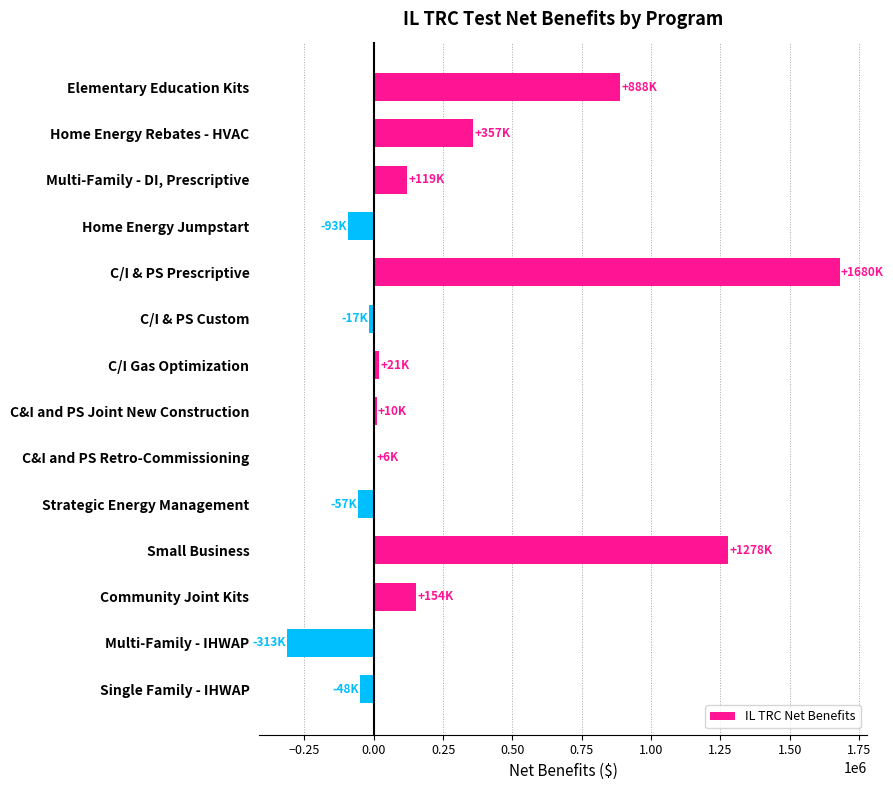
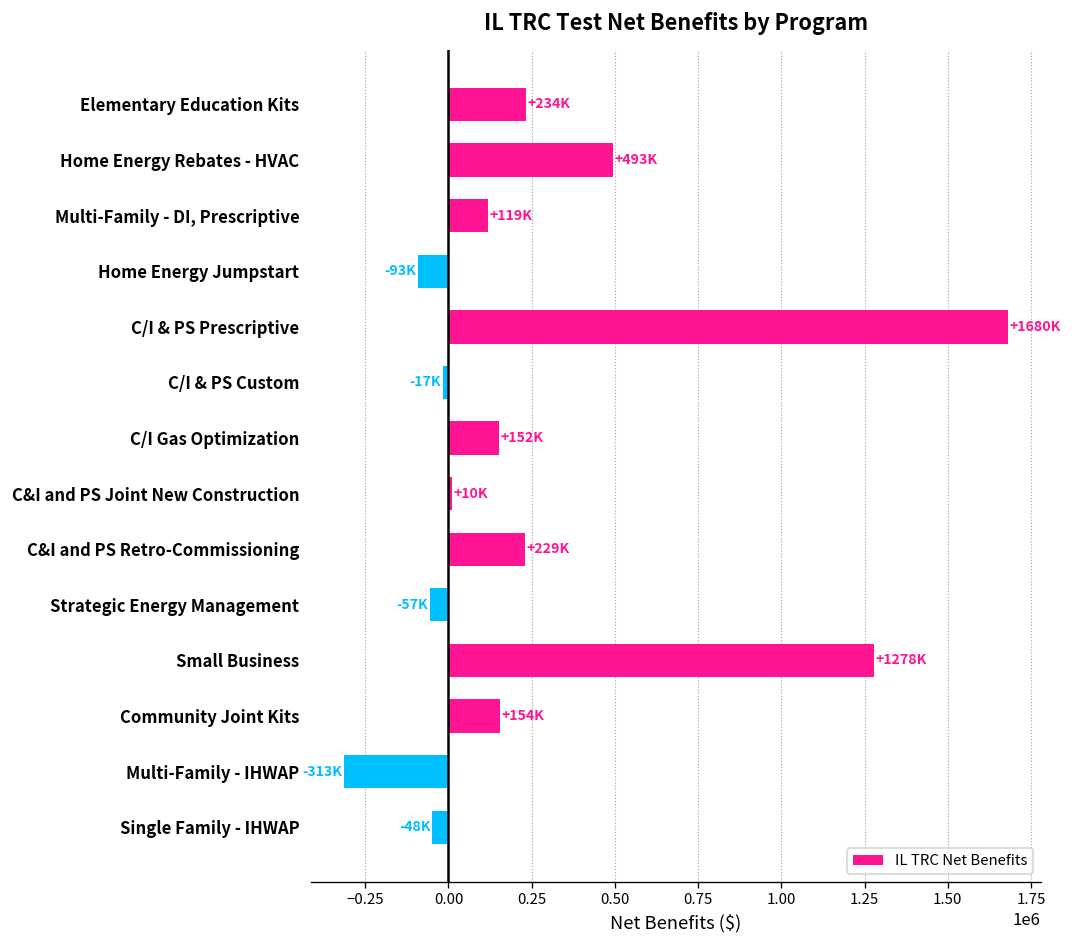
  {
-   "Elementary Education Kits": "+888K",
-   "Home Energy Rebates - HVAC": "+357K",
+   "Elementary Education Kits": "+234K",
+   "Home Energy Rebates - HVAC": "+493K",
    "Multi-Family - DI, Prescriptive": "+119K",
    "Home Energy Jumpstart": "-93K",
    "C/I & PS Prescriptive": "+1680K",
    "C/I & PS Custom": "-17K",
-   "C/I Gas Optimization": "+21K",
+   "C/I Gas Optimization": "+152K",
    "C&I and PS Joint New Construction": "+10K",
-   "C&I and PS Retro-Commissioning": "+6K",
+   "C&I and PS Retro-Commissioning": "+229K",
    "Strategic Energy Management": "-57K",
    "Small Business": "+1278K",
    "Community Joint Kits": "+154K",
    "Multi-Family - IHWAP": "-313K",
    "Single Family - IHWAP": "-48K"
  }
